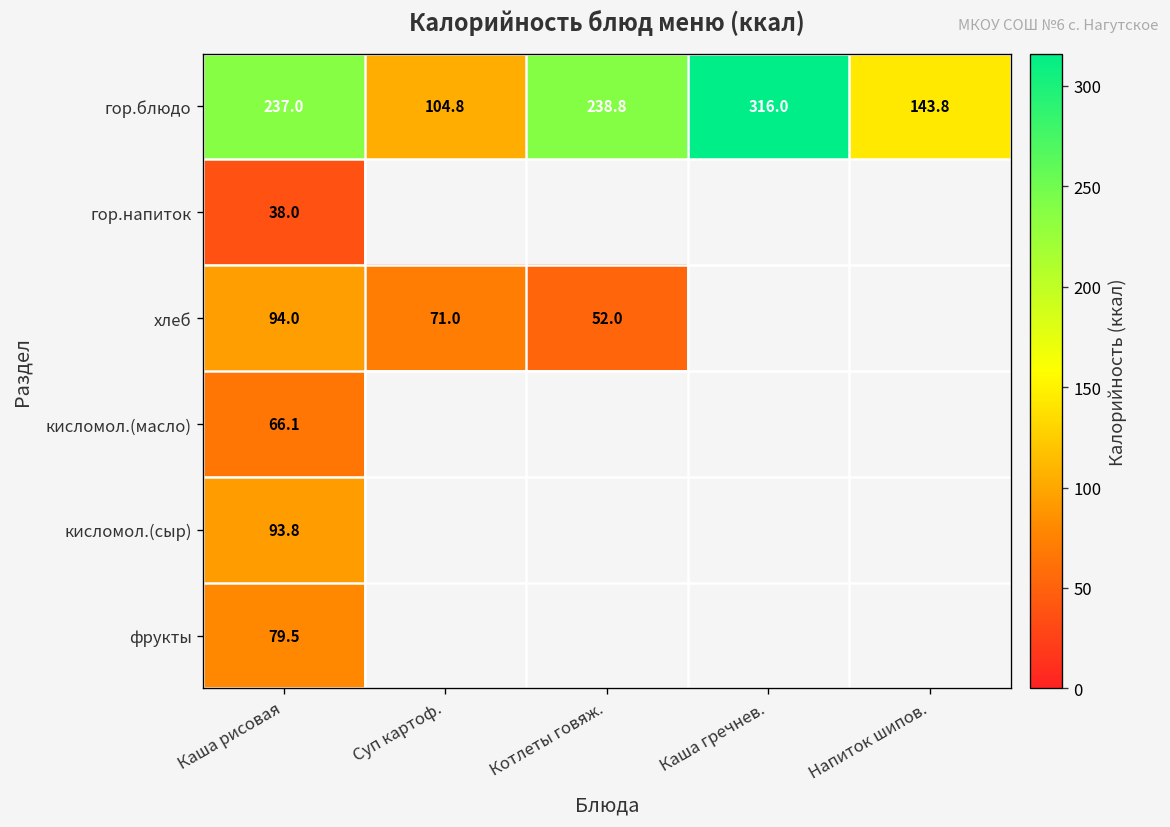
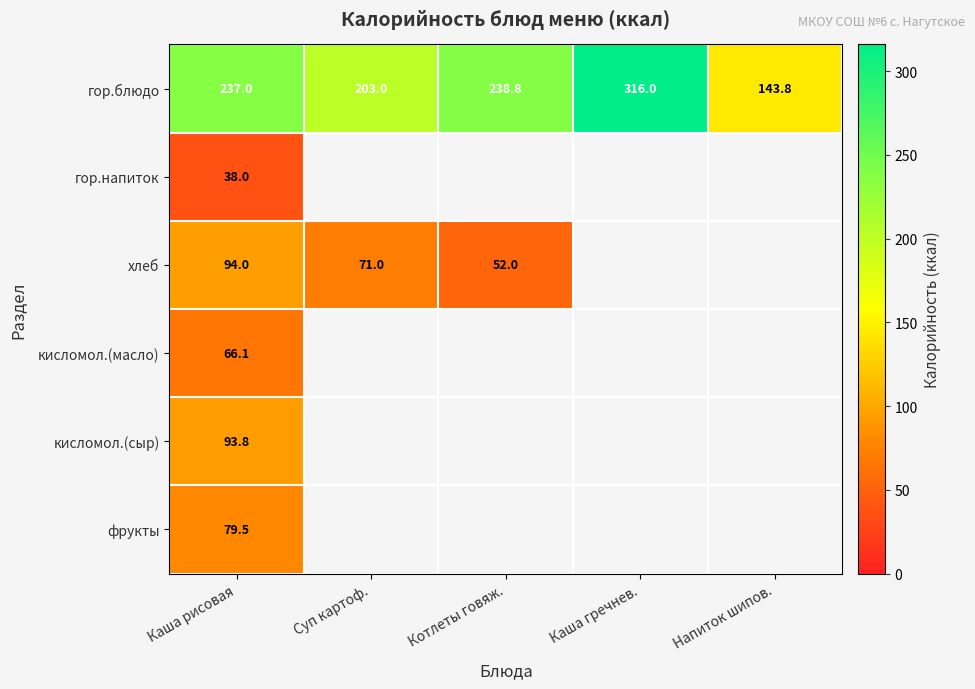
  {
    "гор.блюдо": {
      "Каша рисовая": 237.0,
-     "Суп картоф.": 104.8,
+     "Суп картоф.": 203.0,
      "Котлеты говяж.": 238.8,
      "Каша гречнев.": 316.0,
      "Напиток шипов.": 143.8
    },
    "гор.напиток": {
      "Каша рисовая": 38.0
    },
    "хлеб": {
      "Каша рисовая": 94.0,
      "Суп картоф.": 71.0,
      "Котлеты говяж.": 52.0
    },
    "кисломол.(масло)": {
      "Каша рисовая": 66.1
    },
    "кисломол.(сыр)": {
      "Каша рисовая": 93.8
    },
    "фрукты": {
      "Каша рисовая": 79.5
    }
  }
